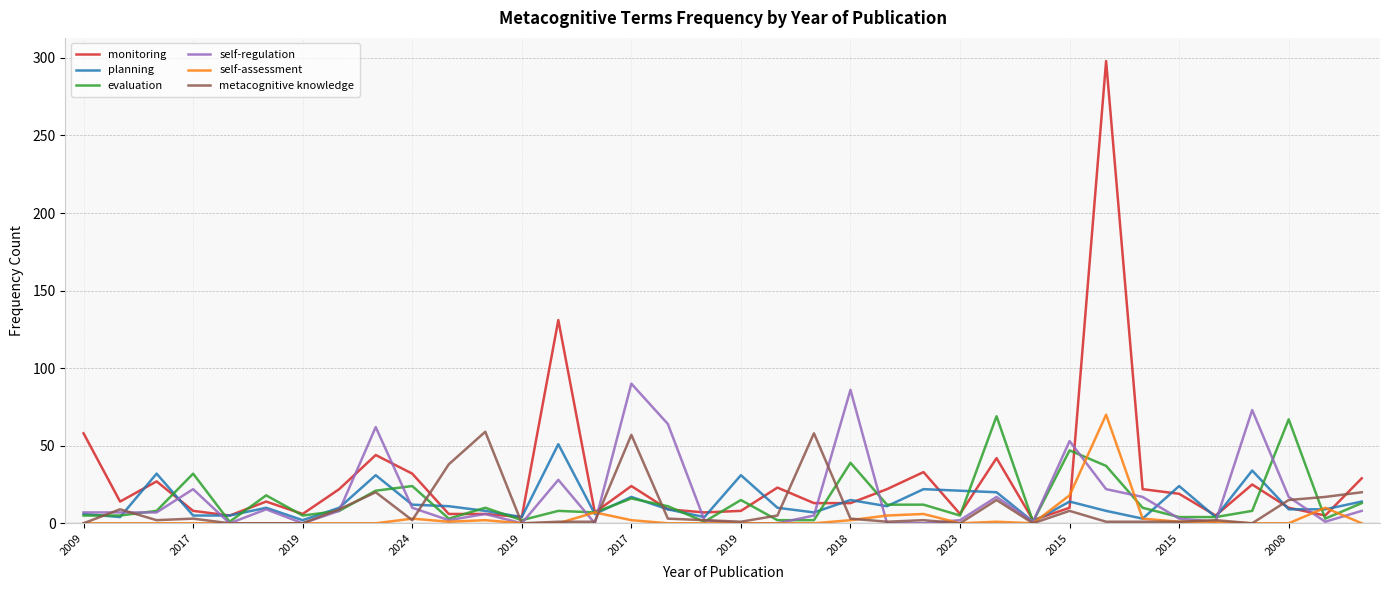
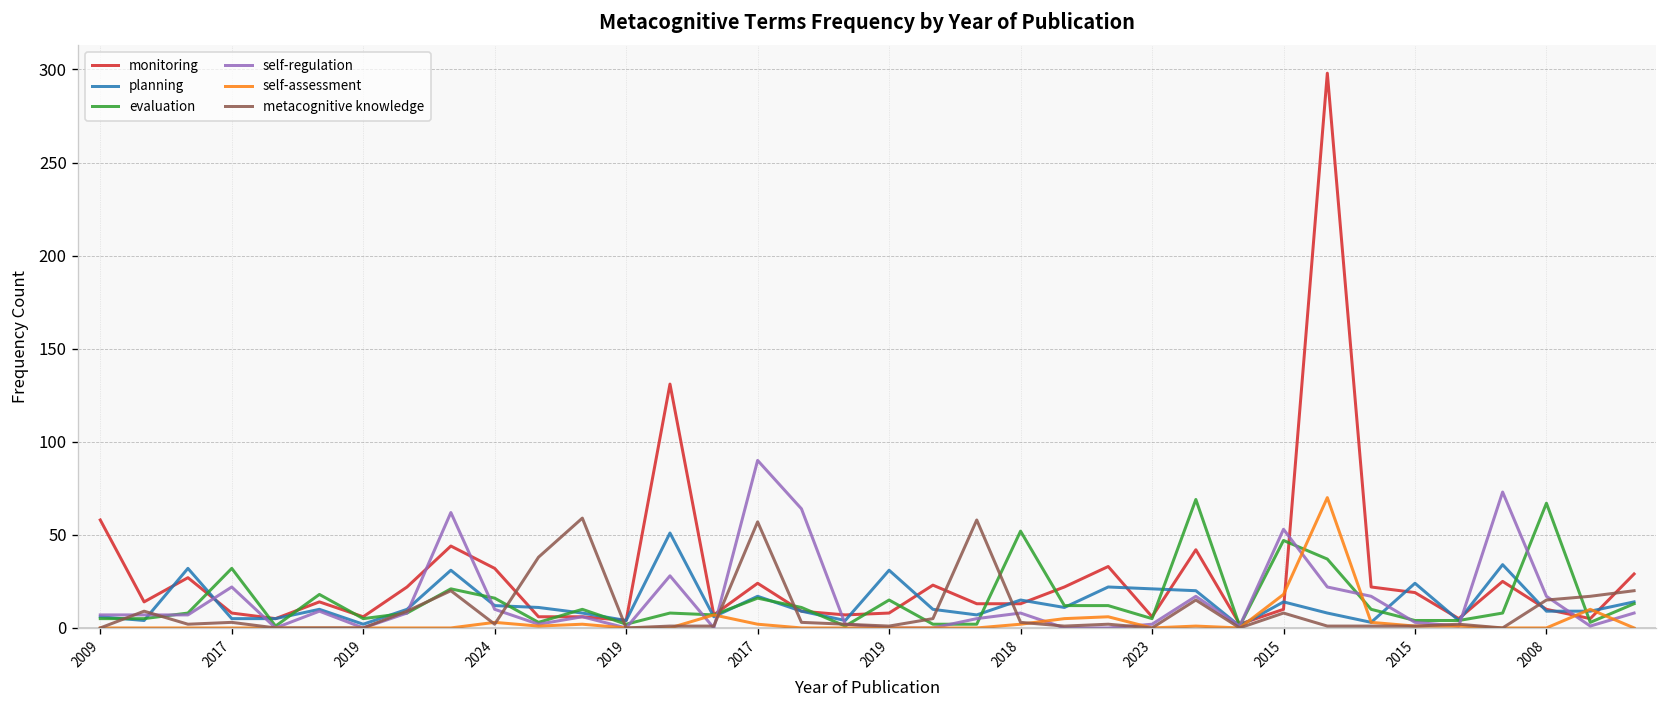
  {
    "monitoring": {
      "2009": 58,
      "2024": 32,
      "2018": 13
    },
    "planning": {
      "2024": 12,
      "2018": 15,
      "2023": 21
    },
    "evaluation": {
-     "2024": 24,
-     "2018": 39,
+     "2024": 16,
+     "2018": 52,
      "2008": 67
    },
    "self-regulation": {
      "2024": 10,
-     "2018": 86,
+     "2018": 8,
      "2023": 2,
      "2008": 17
    },
    "self-assessment": {
      "2008": 0
    },
    "metacognitive knowledge": {
      "2008": 15
    }
  }
